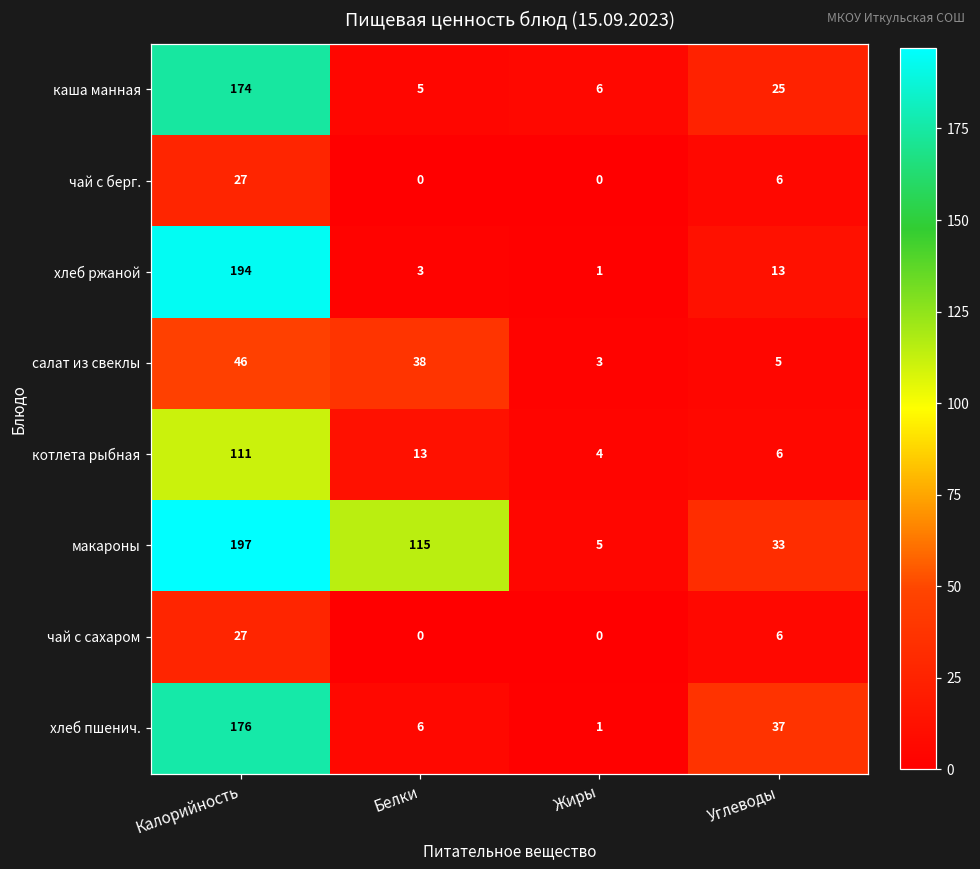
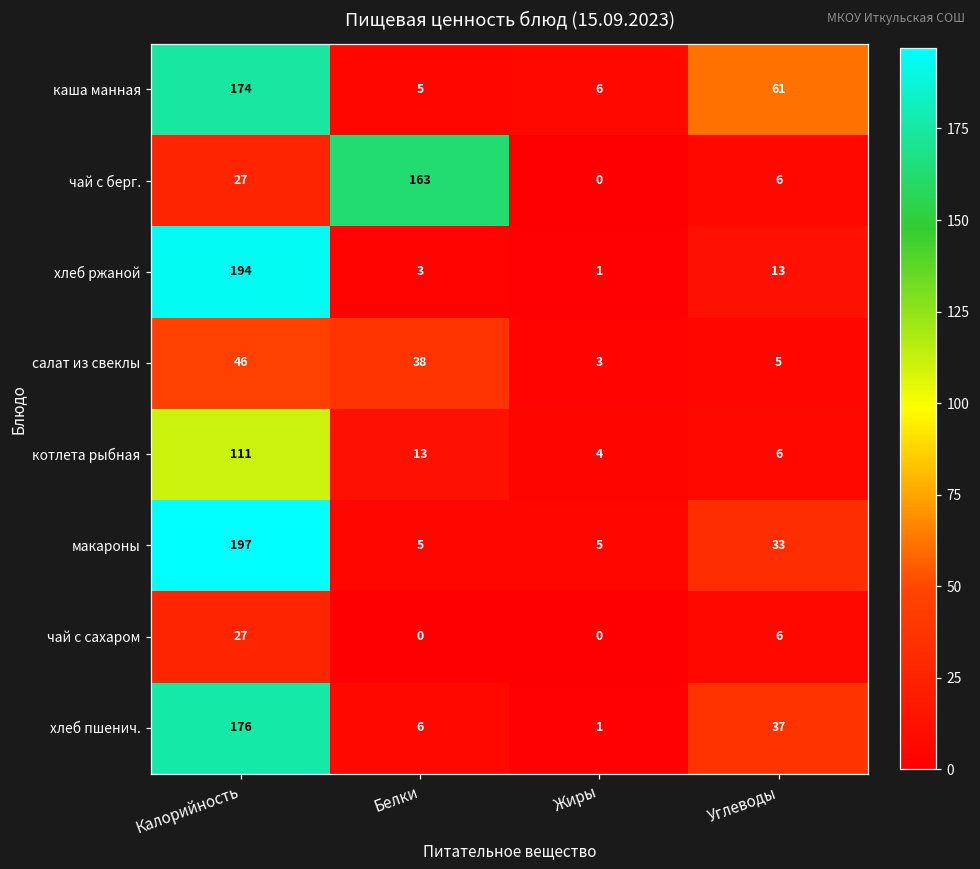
  {
    "каша манная": {
      "Калорийность": 174,
      "Белки": 5,
      "Жиры": 6,
-     "Углеводы": 25
+     "Углеводы": 61
    },
    "чай с берг.": {
      "Калорийность": 27,
-     "Белки": 0,
+     "Белки": 163,
      "Жиры": 0,
      "Углеводы": 6
    },
    "хлеб ржаной": {
      "Калорийность": 194,
      "Белки": 3,
      "Жиры": 1,
      "Углеводы": 13
    },
    "салат из свеклы": {
      "Калорийность": 46,
      "Белки": 38,
      "Жиры": 3,
      "Углеводы": 5
    },
    "котлета рыбная": {
      "Калорийность": 111,
      "Белки": 13,
      "Жиры": 4,
      "Углеводы": 6
    },
    "макароны": {
      "Калорийность": 197,
-     "Белки": 115,
+     "Белки": 5,
      "Жиры": 5,
      "Углеводы": 33
    },
    "чай с сахаром": {
      "Калорийность": 27,
      "Белки": 0,
      "Жиры": 0,
      "Углеводы": 6
    },
    "хлеб пшенич.": {
      "Калорийность": 176,
      "Белки": 6,
      "Жиры": 1,
      "Углеводы": 37
    }
  }
